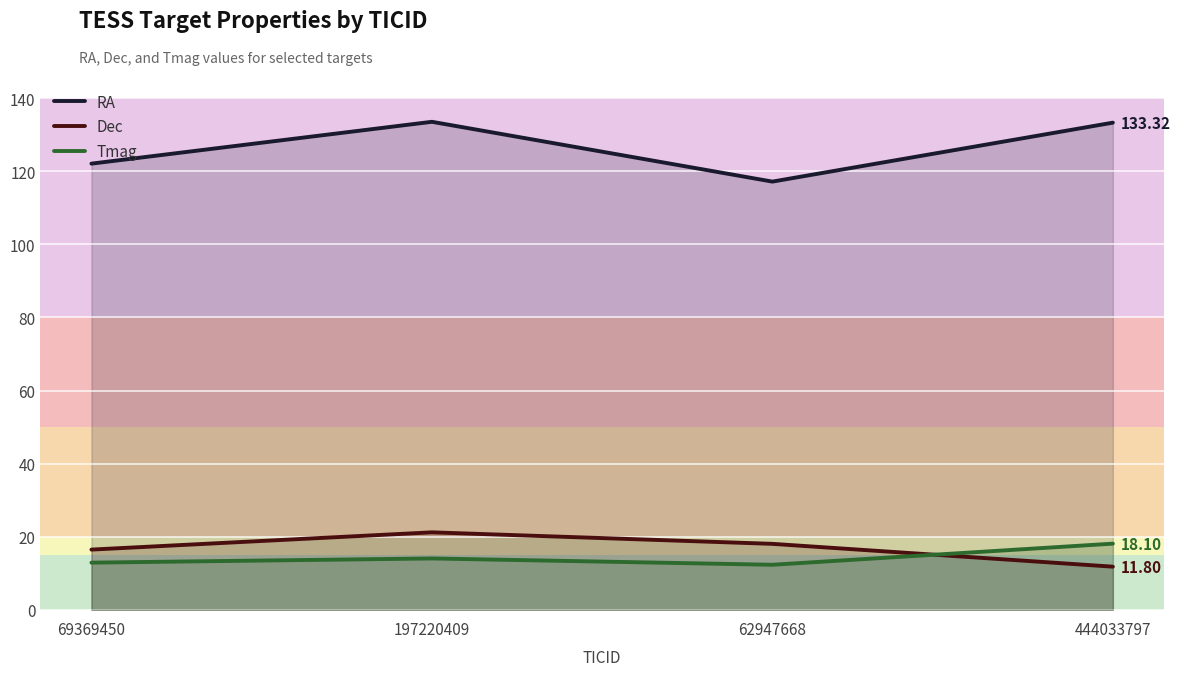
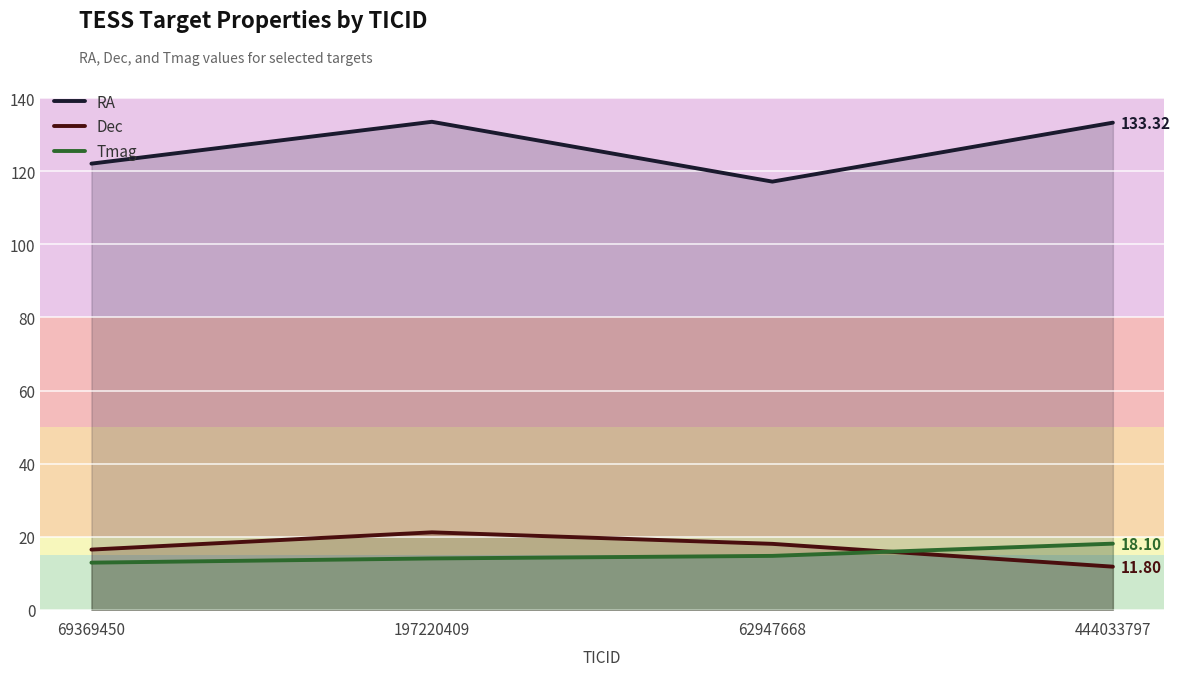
  {
    "Tmag": {
      "69369450": 13,
      "197220409": 14,
-     "62947668": 12
+     "62947668": 15
    }
  }
